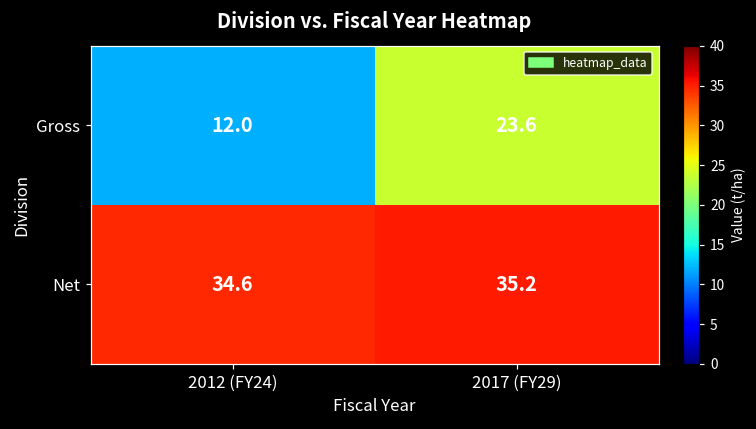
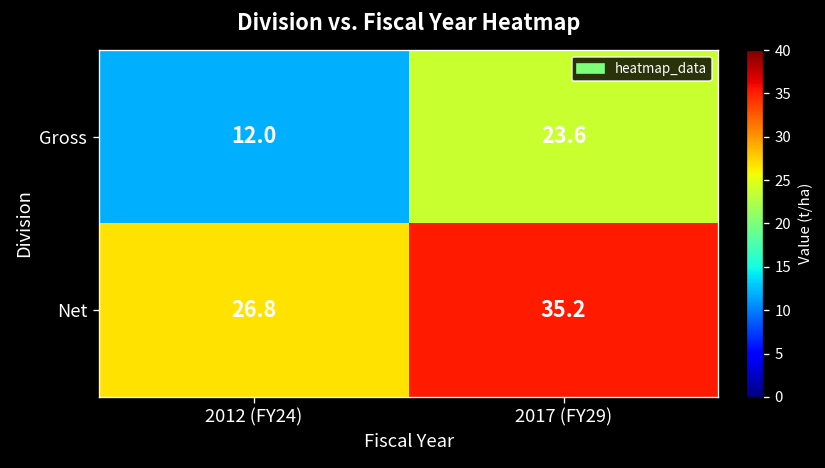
  {
    "Gross": {
      "2012 (FY24)": 12.0,
      "2017 (FY29)": 23.6
    },
    "Net": {
-     "2012 (FY24)": 34.6,
+     "2012 (FY24)": 26.8,
      "2017 (FY29)": 35.2
    }
  }
